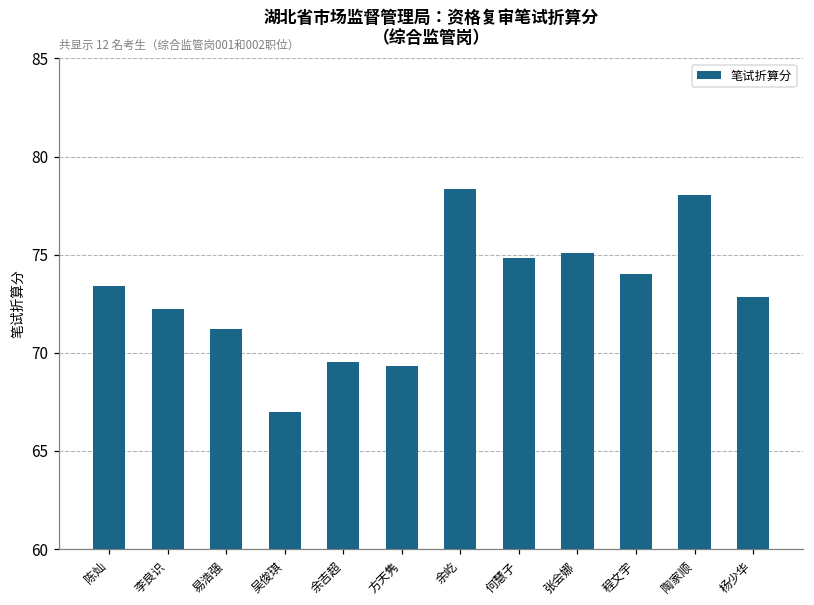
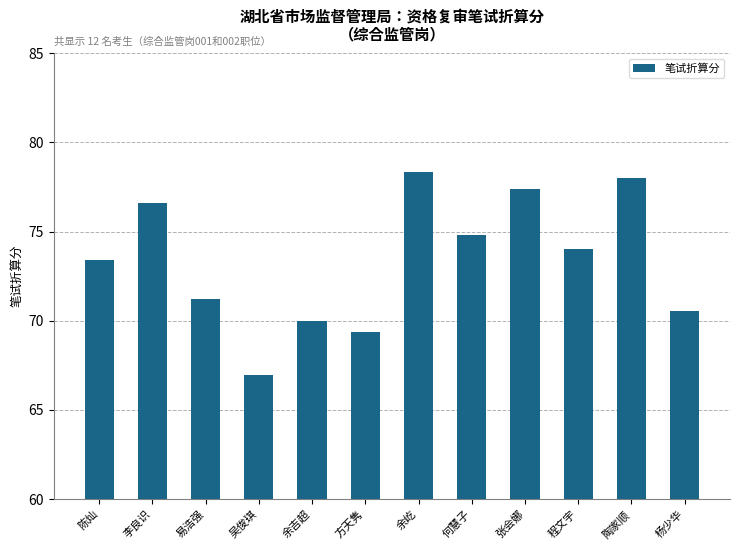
  {
    "陈灿": 73.4,
-   "李良识": 72.2,
+   "李良识": 76.6,
    "易浩强": 71.2,
    "吴俊琪": 67.0,
-   "余吉超": 69.5,
+   "余吉超": 70.0,
    "方天隽": 69.4,
    "余屹": 78.4,
    "何慧子": 74.8,
-   "张会娜": 75.1,
+   "张会娜": 77.4,
    "程文宇": 74.0,
    "陶家顺": 78.0,
-   "杨少华": 72.8
+   "杨少华": 70.5
  }
